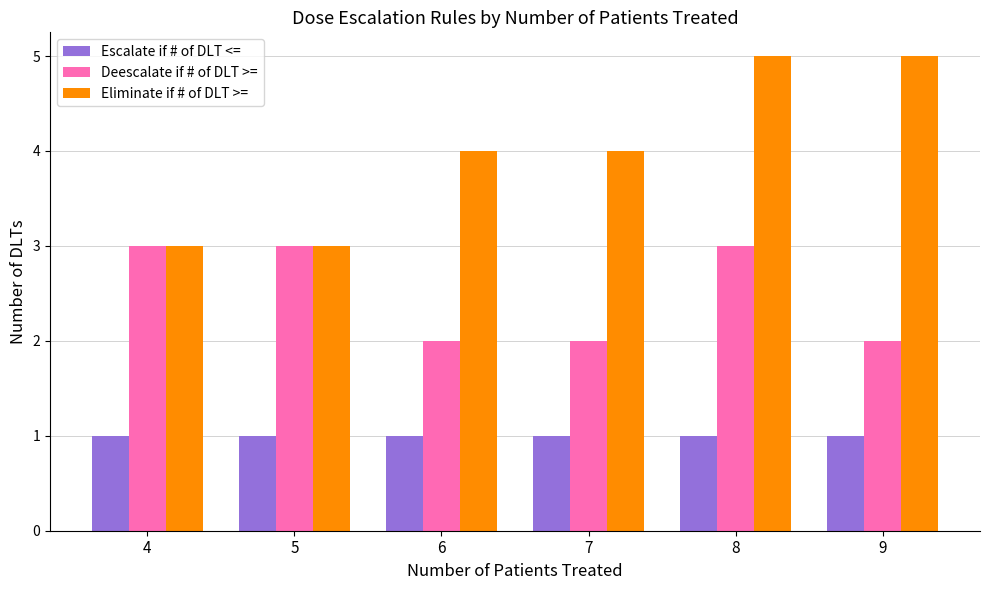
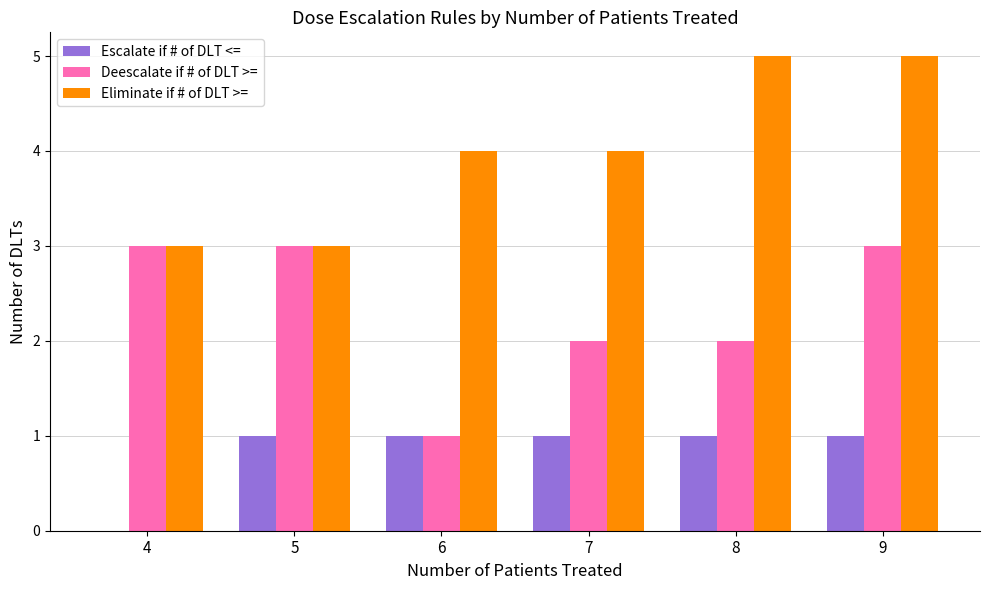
  {
    "Escalate if # of DLT <=": {
-     "4": 1,
+     "4": 0,
      "5": 1,
      "6": 1,
      "7": 1,
      "8": 1,
      "9": 1
    },
    "Deescalate if # of DLT >=": {
      "4": 3,
      "5": 3,
-     "6": 2,
+     "6": 1,
      "7": 2,
-     "8": 3,
-     "9": 2
+     "8": 2,
+     "9": 3
    },
    "Eliminate if # of DLT >=": {
      "4": 3,
      "5": 3,
      "6": 4,
      "7": 4,
      "8": 5,
      "9": 5
    }
  }
